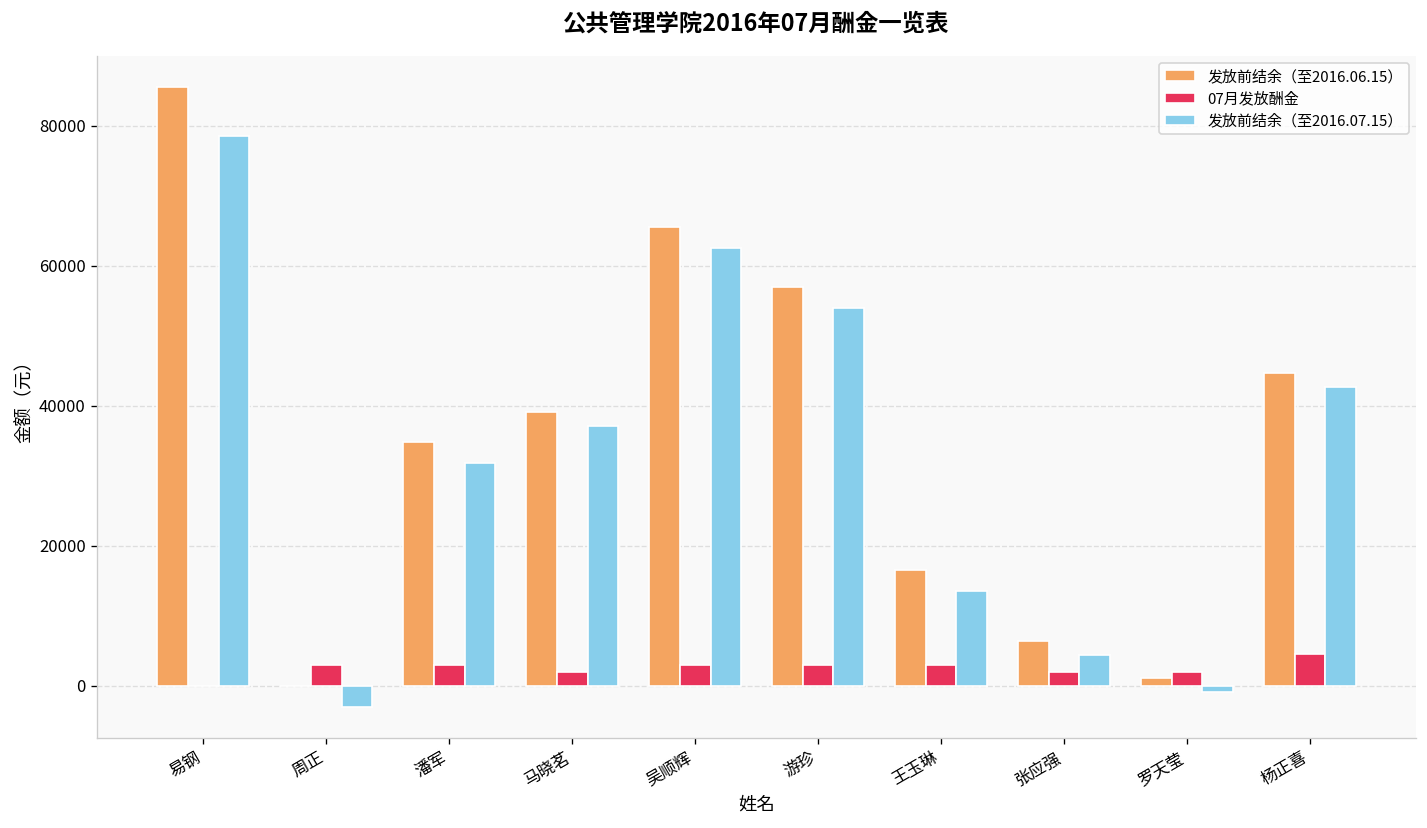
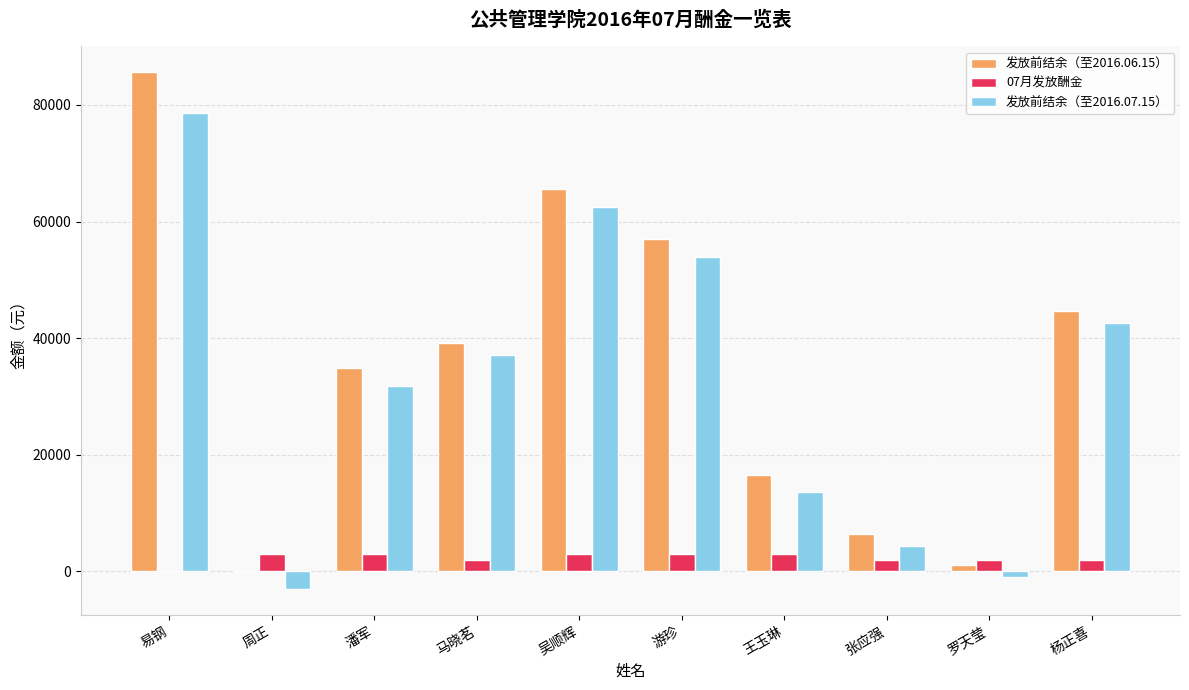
  {
    "发放前结余（至2016.06.15）": {
      "易钢": 86000,
      "周正": 0,
      "潘军": 35000,
      "马晓茗": 39000,
      "吴顺辉": 66000,
      "游珍": 57000,
      "王玉琳": 17000,
      "张应强": 6000,
      "罗天莹": 1000,
      "杨正喜": 45000
    },
    "07月发放酬金": {
      "易钢": 0,
      "周正": 3000,
      "潘军": 3000,
      "马晓茗": 2000,
      "吴顺辉": 3000,
      "游珍": 3000,
      "王玉琳": 3000,
      "张应强": 2000,
      "罗天莹": 2000,
-     "杨正喜": 5000
+     "杨正喜": 2000
    },
    "发放前结余（至2016.07.15）": {
      "易钢": 79000,
      "周正": -3000,
      "潘军": 32000,
      "马晓茗": 37000,
      "吴顺辉": 63000,
      "游珍": 54000,
      "王玉琳": 14000,
      "张应强": 4000,
      "罗天莹": -1000,
      "杨正喜": 43000
    }
  }
